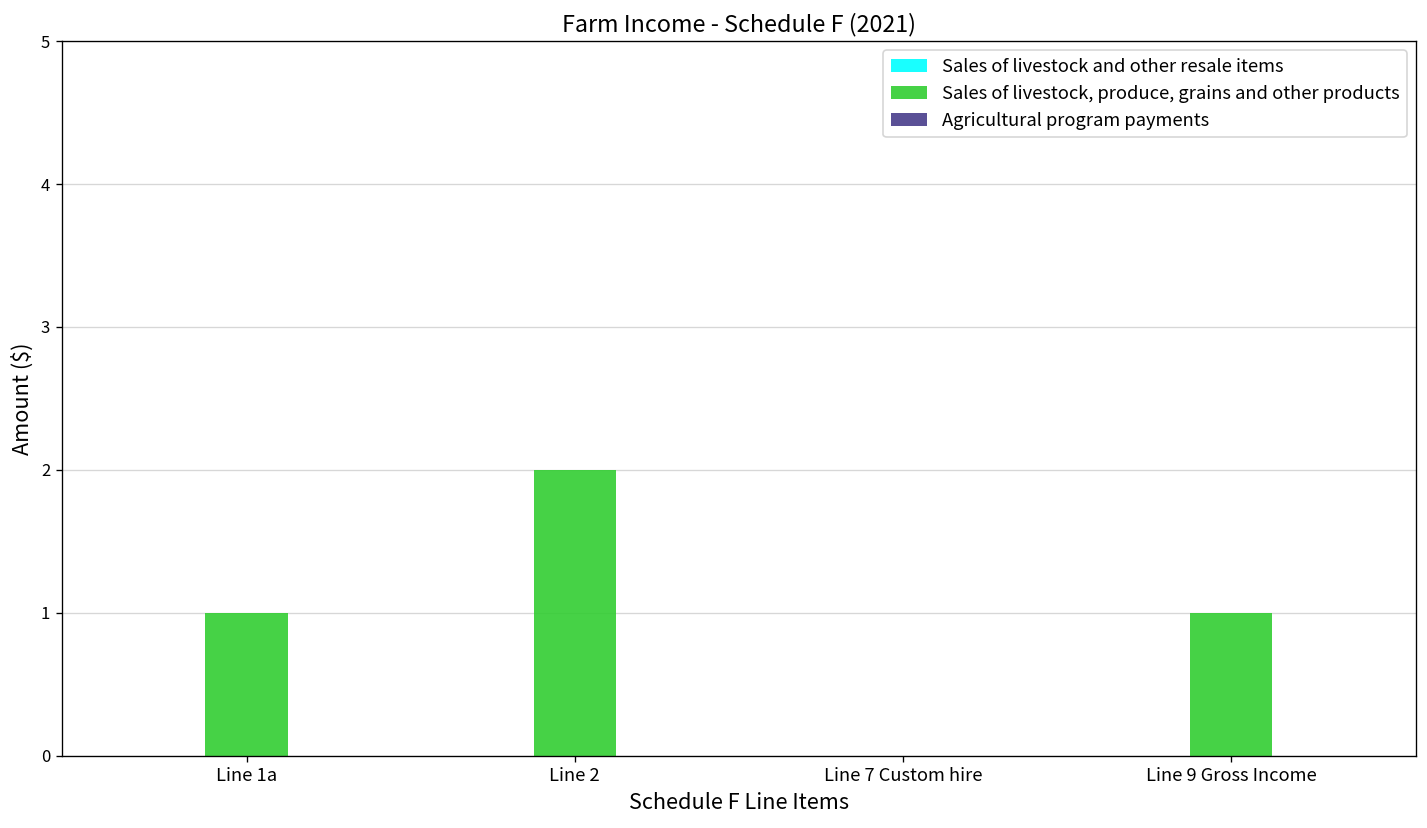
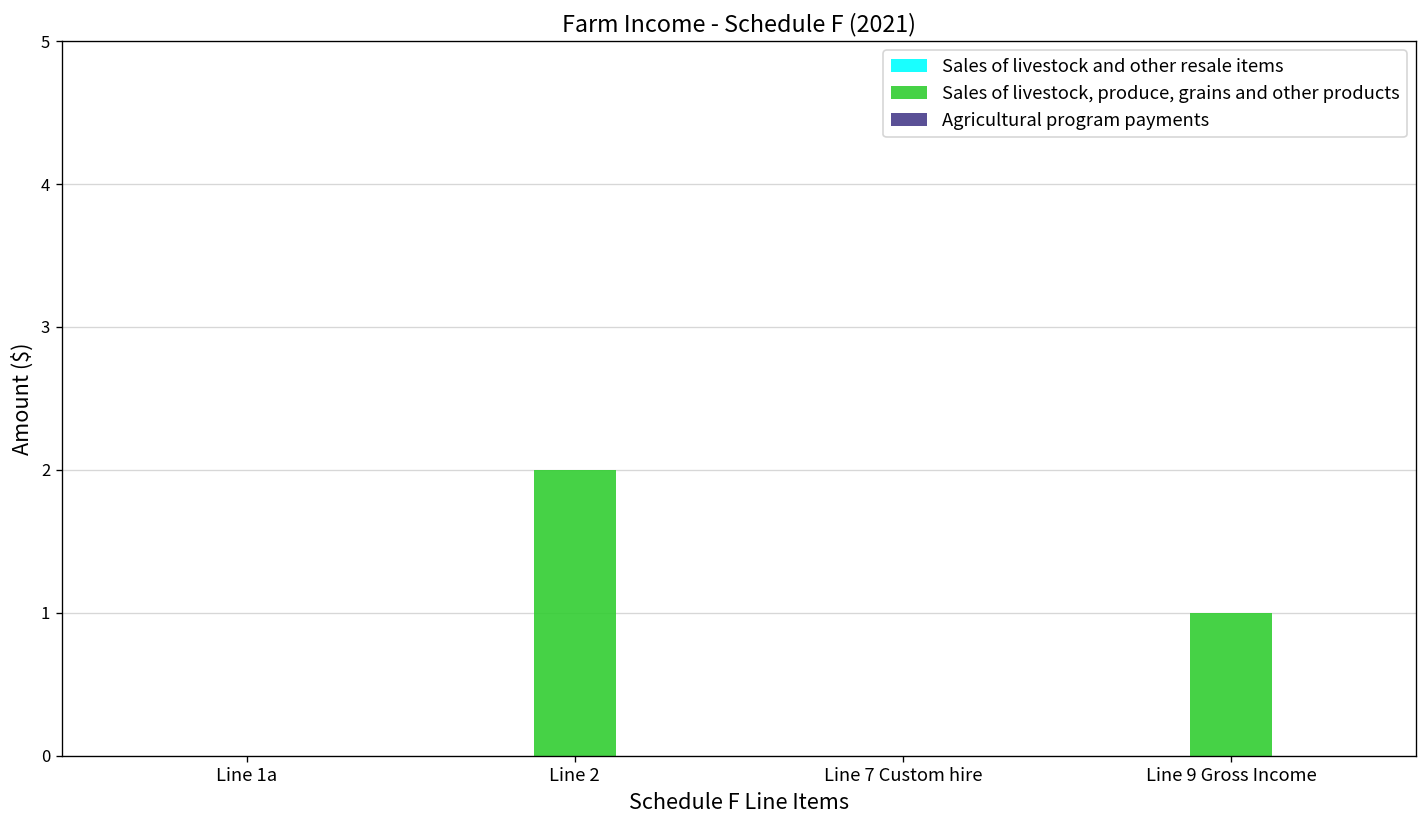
  {
    "Sales of livestock and other resale items": {
      "Line 1a": 0,
      "Line 2": 0,
      "Line 7 Custom hire": 0,
      "Line 9 Gross Income": 0
    },
    "Sales of livestock, produce, grains and other products": {
-     "Line 1a": 1,
+     "Line 1a": 0,
      "Line 2": 2,
      "Line 7 Custom hire": 0,
      "Line 9 Gross Income": 1
    },
    "Agricultural program payments": {
      "Line 1a": 0,
      "Line 2": 0,
      "Line 7 Custom hire": 0,
      "Line 9 Gross Income": 0
    }
  }
